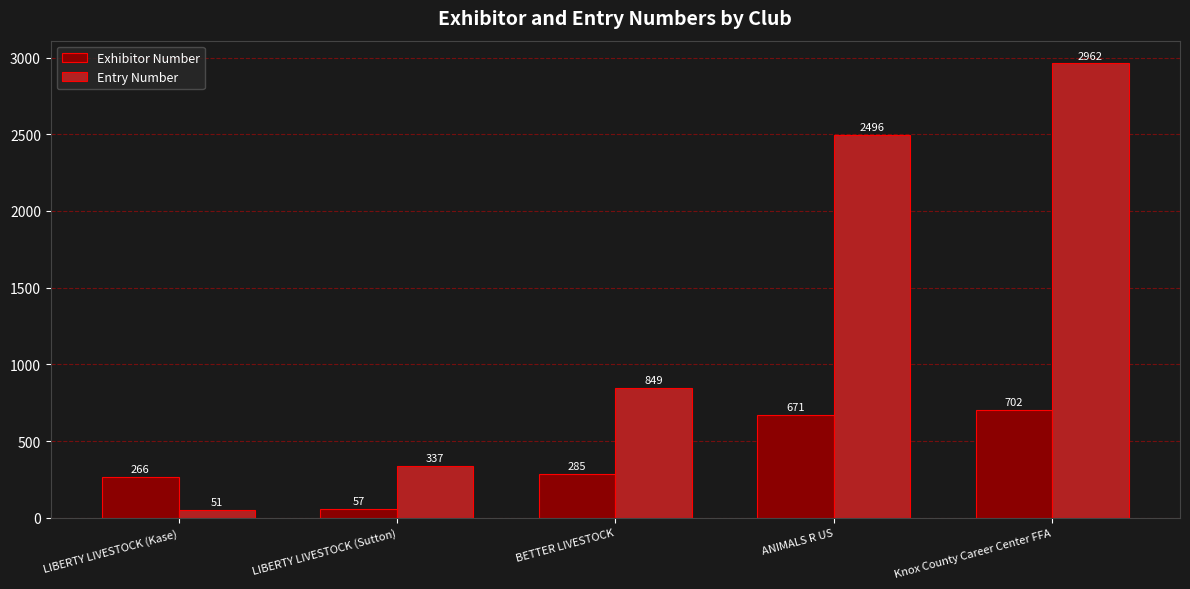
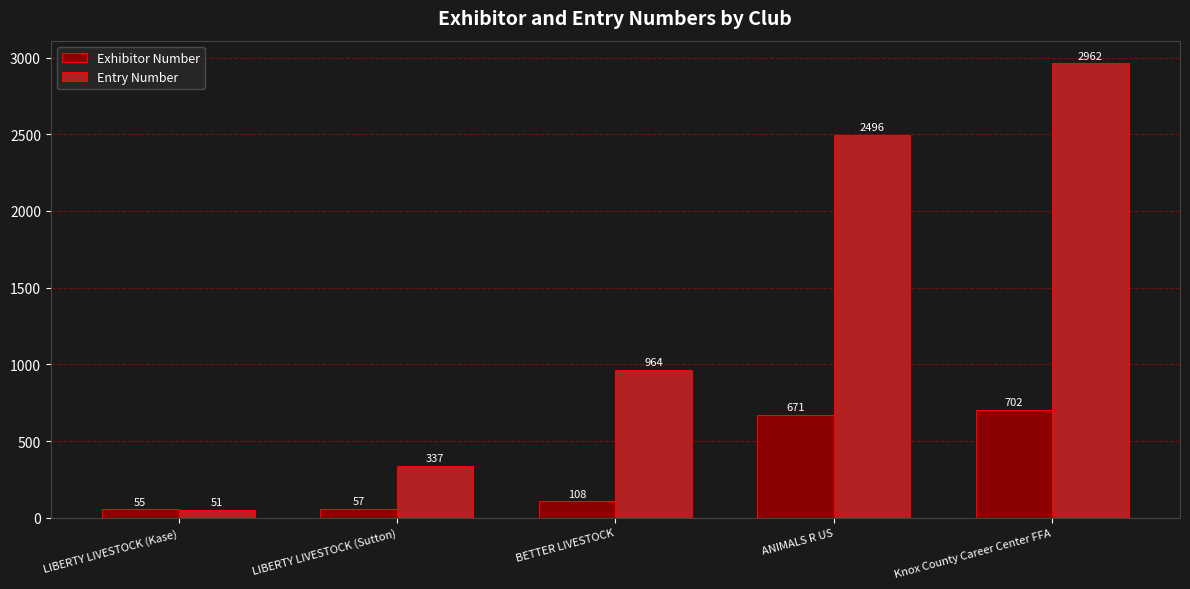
  {
    "Exhibitor Number": {
-     "LIBERTY LIVESTOCK (Kase)": 266,
+     "LIBERTY LIVESTOCK (Kase)": 55,
      "LIBERTY LIVESTOCK (Sutton)": 57,
-     "BETTER LIVESTOCK": 285,
+     "BETTER LIVESTOCK": 108,
      "ANIMALS R US": 671,
      "Knox County Career Center FFA": 702
    },
    "Entry Number": {
      "LIBERTY LIVESTOCK (Kase)": 51,
      "LIBERTY LIVESTOCK (Sutton)": 337,
-     "BETTER LIVESTOCK": 849,
+     "BETTER LIVESTOCK": 964,
      "ANIMALS R US": 2496,
      "Knox County Career Center FFA": 2962
    }
  }
